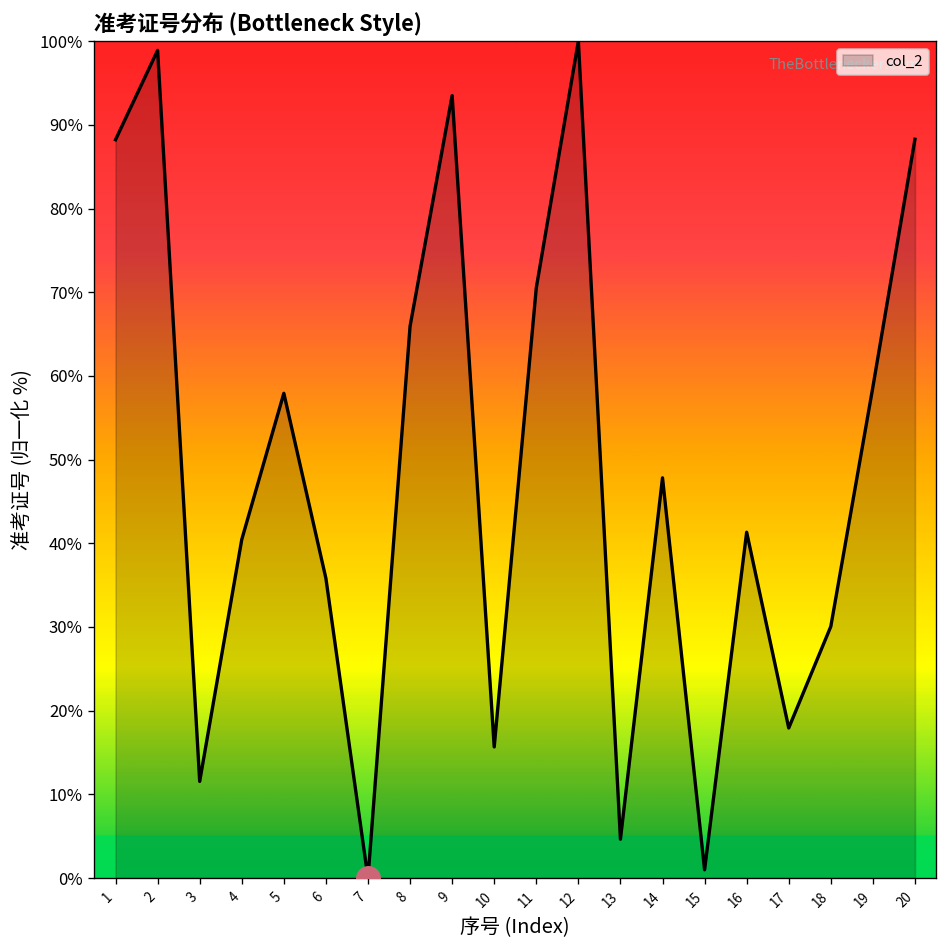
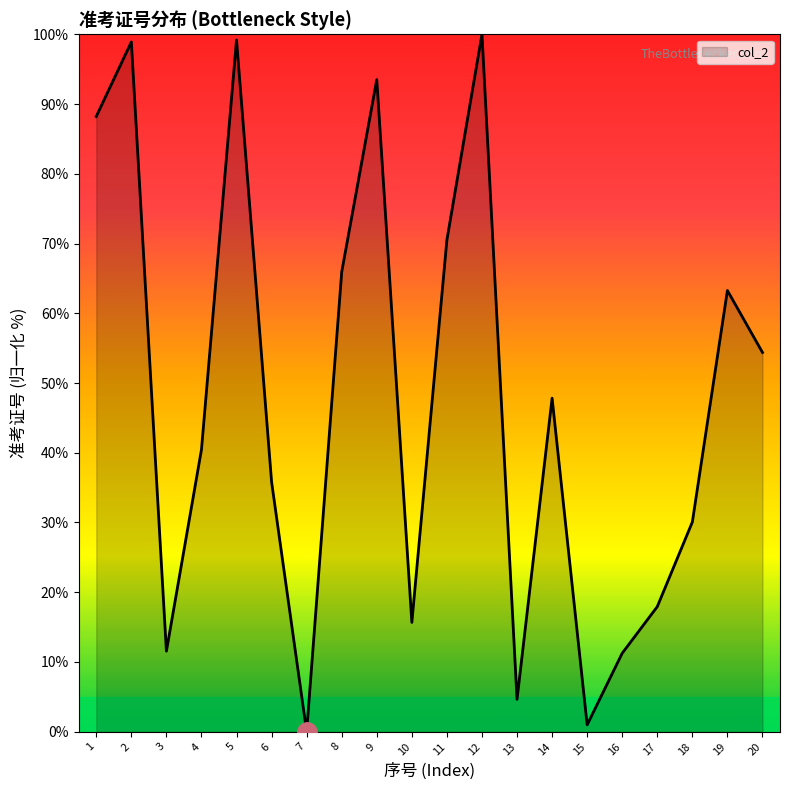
  {
    "col_2": {
      "1": "88%",
      "2": "99%",
      "3": "12%",
      "4": "40%",
-     "5": "58%",
+     "5": "99%",
      "6": "36%",
      "8": "66%",
      "9": "93%",
      "10": "16%",
      "11": "71%",
      "12": "100%",
      "14": "48%",
-     "16": "41%",
+     "16": "11%",
      "17": "18%",
      "18": "30%",
-     "19": "59%",
-     "20": "88%"
+     "19": "63%",
+     "20": "54%"
    }
  }
